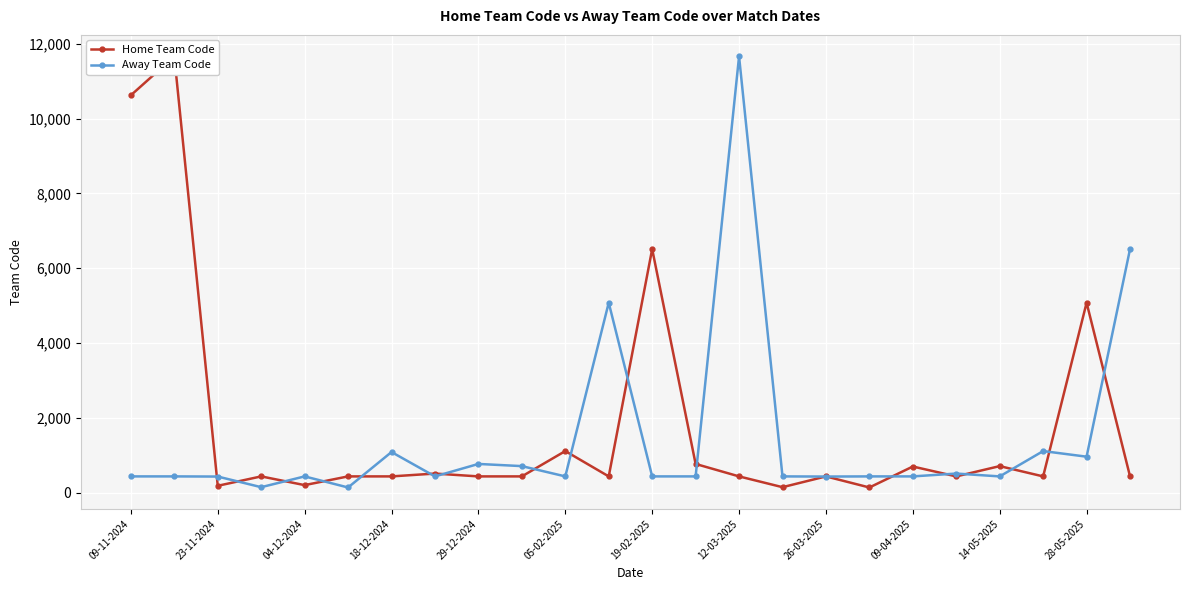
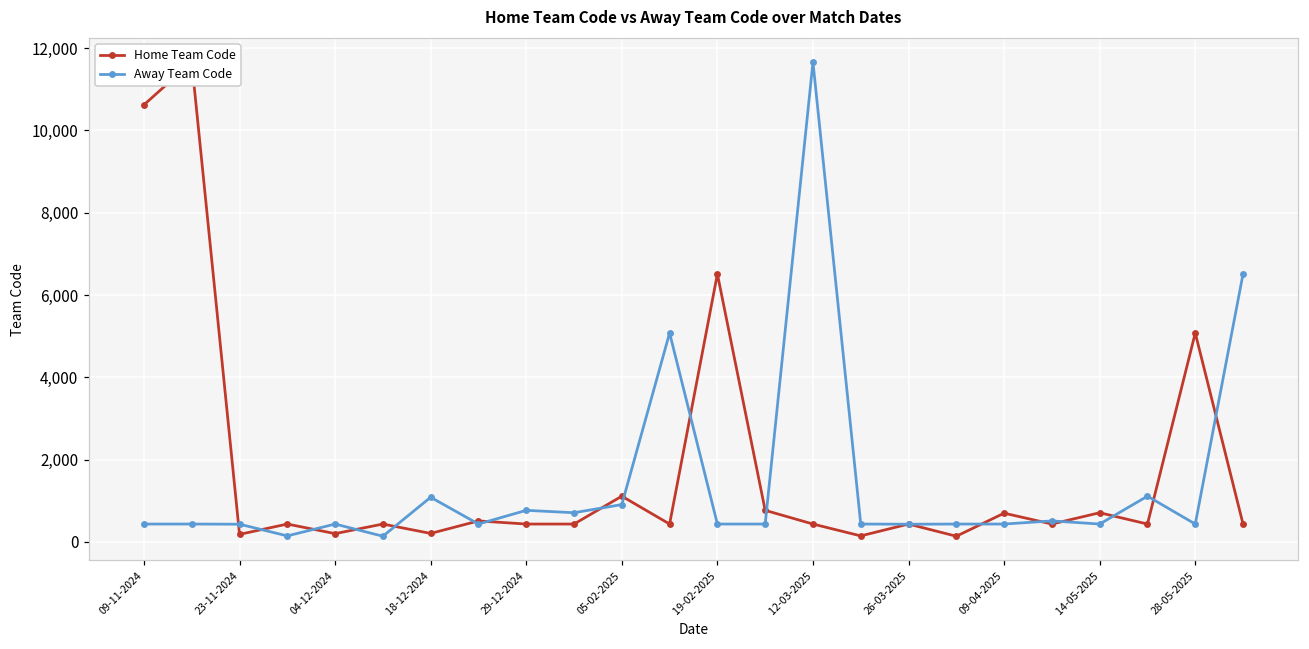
  {
    "Home Team Code": {
      "09-11-2024": "10,600",
      "23-11-2024": "200",
      "04-12-2024": "200",
-     "18-12-2024": "400",
+     "18-12-2024": "200",
      "29-12-2024": "400",
      "05-02-2025": "1,100",
      "19-02-2025": "6,500",
      "12-03-2025": "400",
      "09-04-2025": "700",
      "14-05-2025": "700",
      "28-05-2025": "5,100"
    },
    "Away Team Code": {
      "09-11-2024": "400",
      "23-11-2024": "400",
      "04-12-2024": "400",
      "18-12-2024": "1,100",
      "29-12-2024": "800",
-     "05-02-2025": "400",
+     "05-02-2025": "900",
      "19-02-2025": "400",
      "12-03-2025": "11,700",
      "09-04-2025": "400",
      "14-05-2025": "400",
-     "28-05-2025": "1,000"
+     "28-05-2025": "400"
    }
  }
